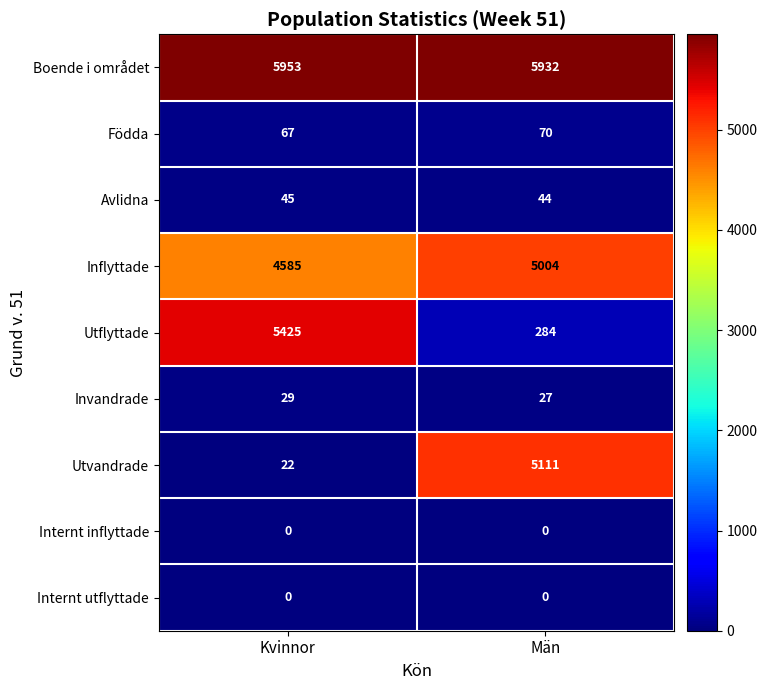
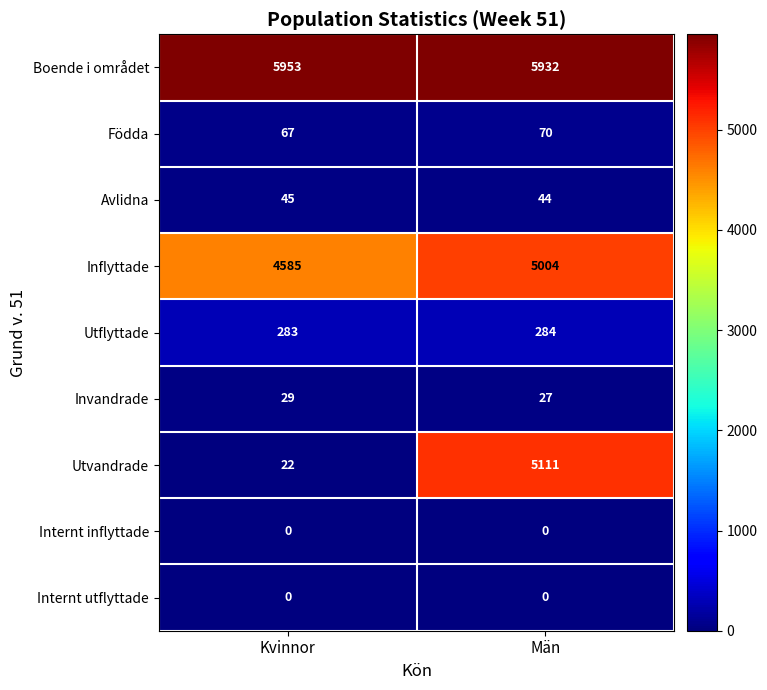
  {
    "Boende i området": {
      "Kvinnor": 5953,
      "Män": 5932
    },
    "Födda": {
      "Kvinnor": 67,
      "Män": 70
    },
    "Avlidna": {
      "Kvinnor": 45,
      "Män": 44
    },
    "Inflyttade": {
      "Kvinnor": 4585,
      "Män": 5004
    },
    "Utflyttade": {
-     "Kvinnor": 5425,
+     "Kvinnor": 283,
      "Män": 284
    },
    "Invandrade": {
      "Kvinnor": 29,
      "Män": 27
    },
    "Utvandrade": {
      "Kvinnor": 22,
      "Män": 5111
    },
    "Internt inflyttade": {
      "Kvinnor": 0,
      "Män": 0
    },
    "Internt utflyttade": {
      "Kvinnor": 0,
      "Män": 0
    }
  }
